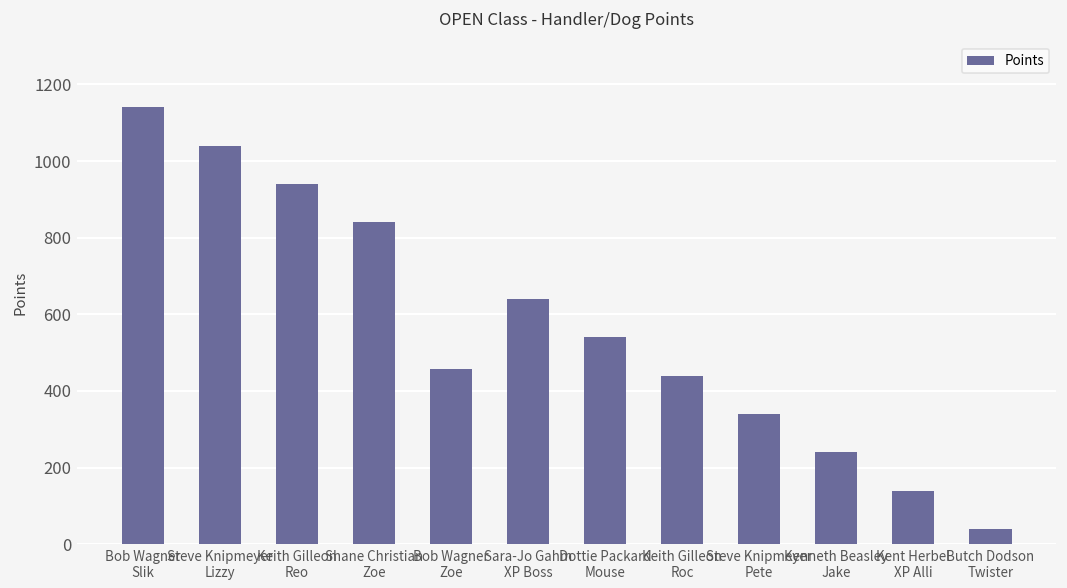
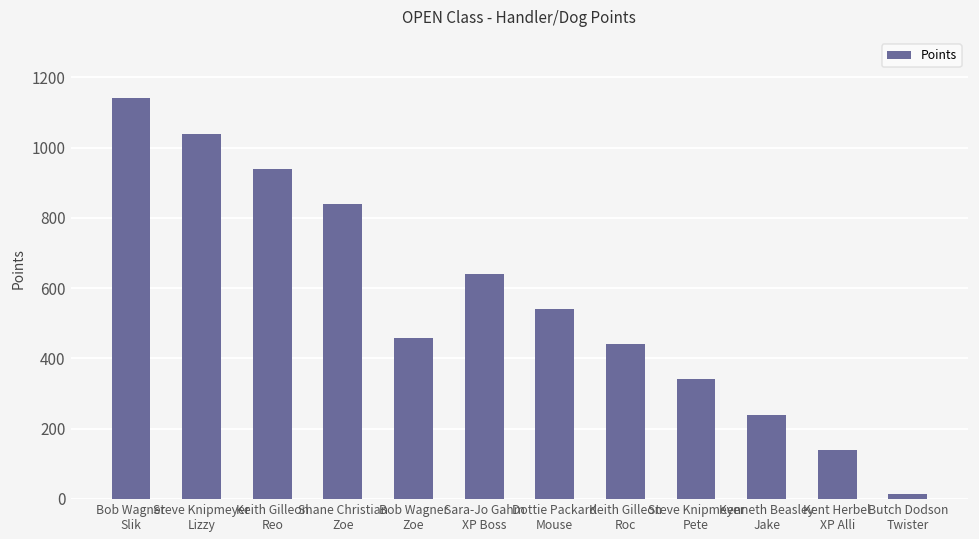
  {
    "Shane Christian Zoe": 840,
    "Bob Wagner Zoe": 460,
    "Dottie Packard Mouse": 540,
-   "Butch Dodson Twister": 40
+   "Butch Dodson Twister": 10
  }
